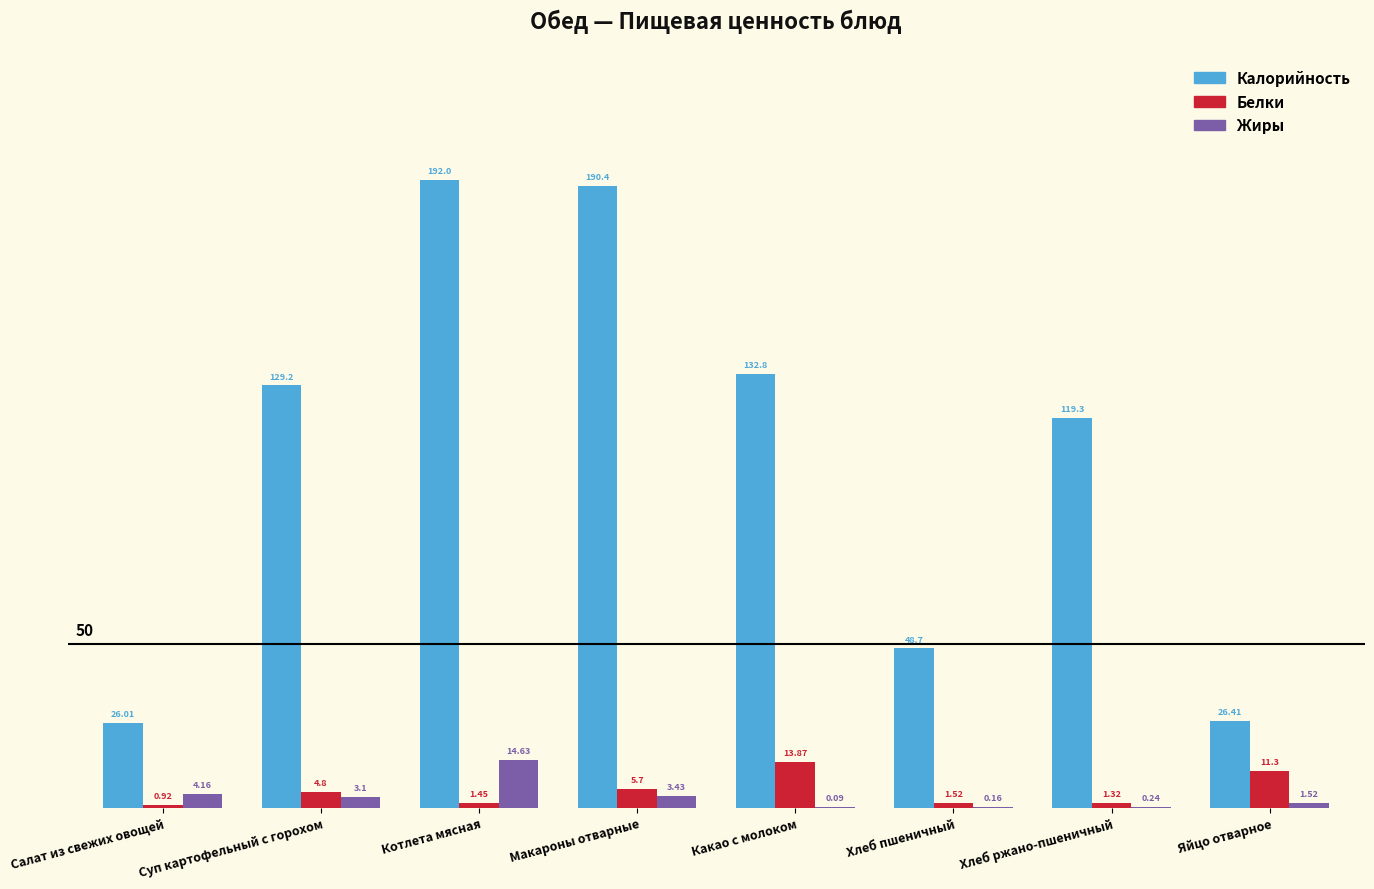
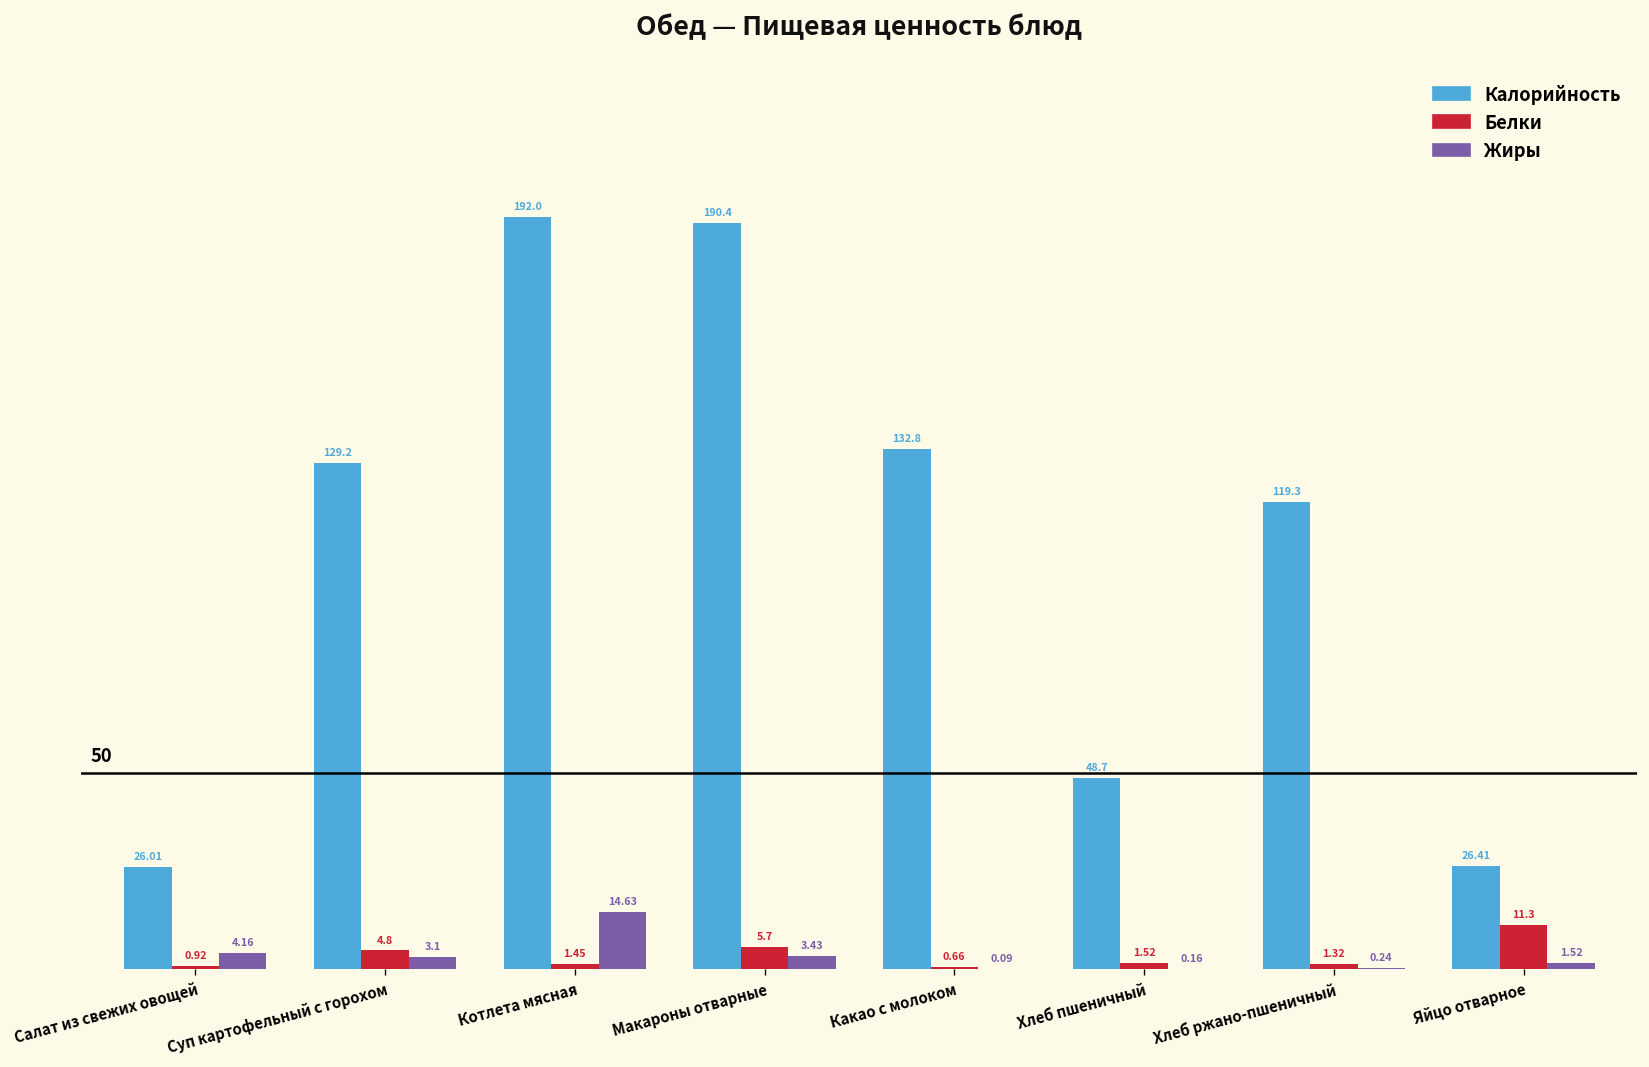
  {
    "Калорийность": {
      "Салат из свежих овощей": 26.01,
      "Суп картофельный с горохом": 129.2,
      "Котлета мясная": 192.0,
      "Макароны отварные": 190.4,
      "Какао с молоком": 132.8,
      "Хлеб пшеничный": 48.7,
      "Хлеб ржано-пшеничный": 119.3,
      "Яйцо отварное": 26.41
    },
    "Белки": {
      "Салат из свежих овощей": 0.92,
      "Суп картофельный с горохом": 4.8,
      "Котлета мясная": 1.45,
      "Макароны отварные": 5.7,
-     "Какао с молоком": 13.87,
+     "Какао с молоком": 0.66,
      "Хлеб пшеничный": 1.52,
      "Хлеб ржано-пшеничный": 1.32,
      "Яйцо отварное": 11.3
    },
    "Жиры": {
      "Салат из свежих овощей": 4.16,
      "Суп картофельный с горохом": 3.1,
      "Котлета мясная": 14.63,
      "Макароны отварные": 3.43,
      "Какао с молоком": 0.09,
      "Хлеб пшеничный": 0.16,
      "Хлеб ржано-пшеничный": 0.24,
      "Яйцо отварное": 1.52
    }
  }
